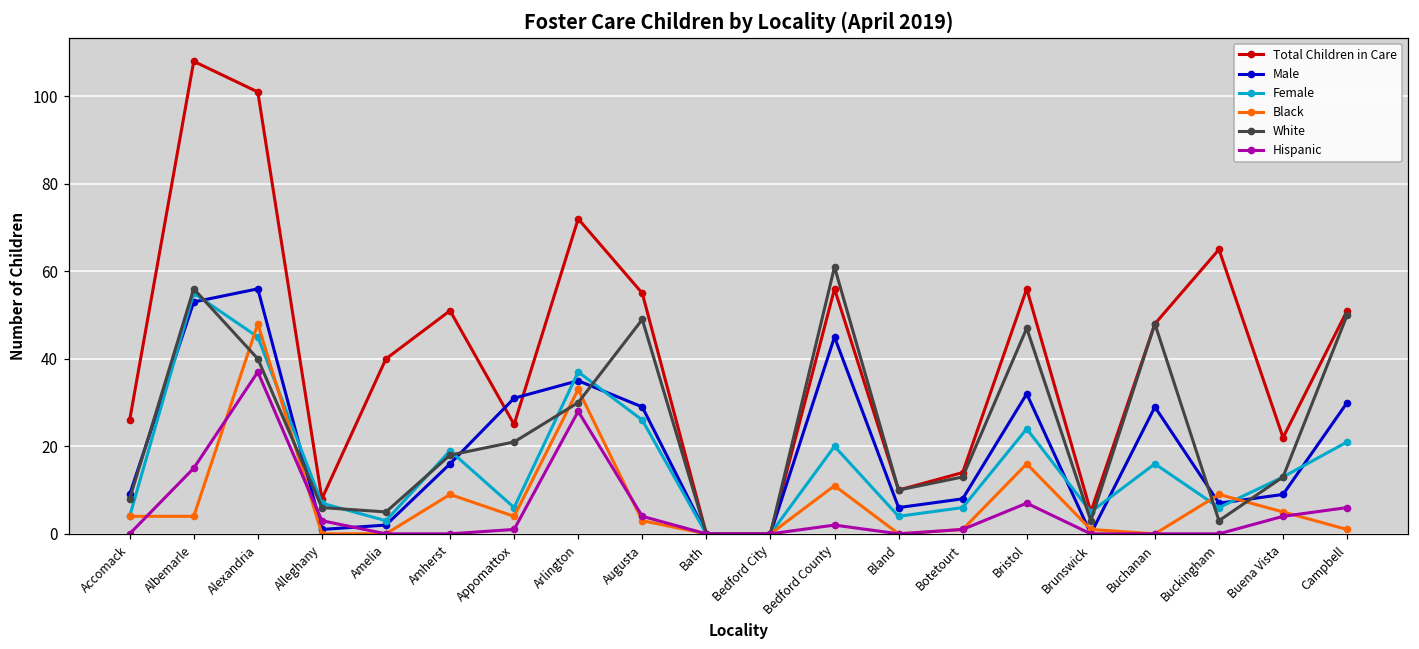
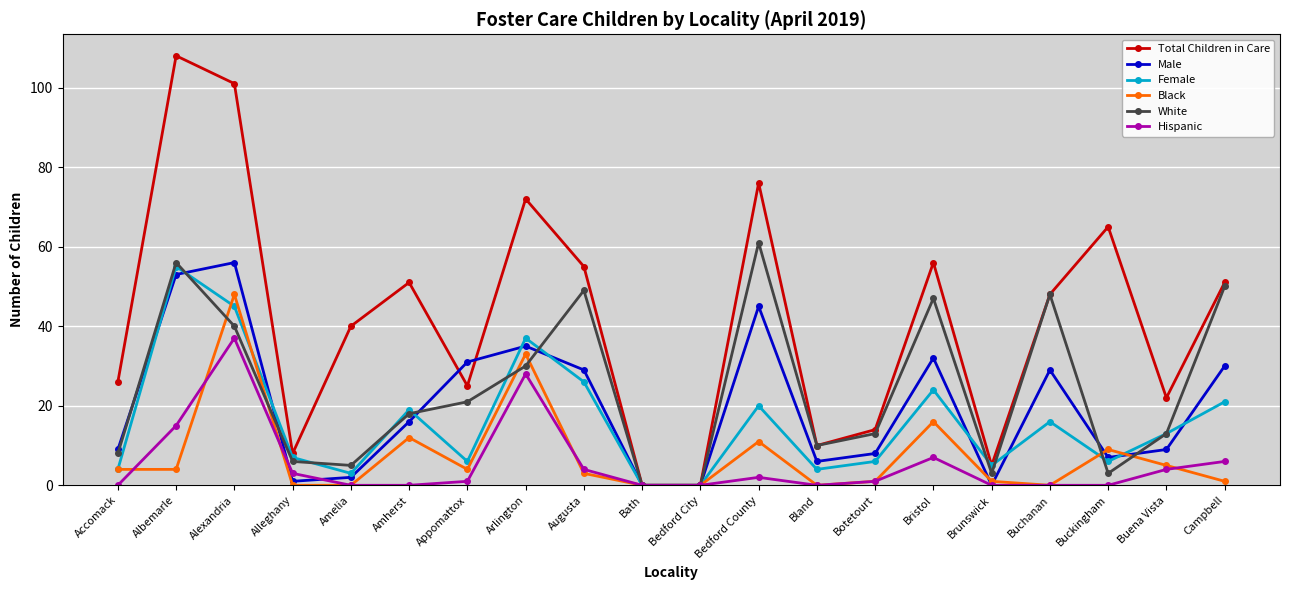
  {
    "Total Children in Care": {
      "Accomack": 26,
      "Albemarle": 108,
      "Alexandria": 101,
      "Alleghany": 8,
      "Amelia": 40,
      "Amherst": 51,
      "Appomattox": 25,
      "Arlington": 72,
      "Augusta": 55,
-     "Bedford County": 56,
+     "Bedford County": 76,
      "Botetourt": 14,
      "Bristol": 56,
      "Buckingham": 65,
      "Buena Vista": 22,
      "Campbell": 51
    },
    "Male": {
      "Accomack": 9,
      "Albemarle": 53,
      "Alexandria": 56,
      "Alleghany": 1,
      "Amelia": 2,
      "Amherst": 16,
      "Appomattox": 31,
      "Arlington": 35,
      "Augusta": 29,
      "Bedford County": 45,
      "Bland": 6,
      "Botetourt": 8,
      "Bristol": 32,
      "Buchanan": 29,
      "Buckingham": 7,
      "Buena Vista": 9,
      "Campbell": 30
    },
    "Female": {
      "Albemarle": 55,
      "Alexandria": 45,
      "Alleghany": 7,
      "Amelia": 3,
      "Amherst": 19,
      "Appomattox": 6,
      "Arlington": 37,
      "Augusta": 26,
      "Bedford County": 20,
      "Bland": 4,
      "Botetourt": 6,
      "Bristol": 24,
      "Buchanan": 16,
      "Buckingham": 6,
      "Campbell": 21
    },
    "Black": {
      "Albemarle": 4,
      "Alexandria": 48,
      "Alleghany": 0,
-     "Amherst": 9,
+     "Amherst": 12,
      "Appomattox": 4,
      "Arlington": 33,
      "Augusta": 3,
      "Bedford County": 11,
      "Bristol": 16,
      "Brunswick": 1,
      "Buckingham": 9,
      "Buena Vista": 5,
      "Campbell": 1
    },
    "White": {
      "Accomack": 8,
      "Albemarle": 56,
      "Alexandria": 40,
      "Alleghany": 6,
      "Amelia": 5,
      "Amherst": 18,
      "Appomattox": 21,
      "Arlington": 30,
      "Augusta": 49,
      "Bedford County": 61,
      "Botetourt": 13,
      "Bristol": 47,
      "Brunswick": 3,
      "Buckingham": 3,
      "Campbell": 50
    },
    "Hispanic": {
      "Accomack": 0,
      "Albemarle": 15,
      "Alexandria": 37,
      "Alleghany": 3,
      "Amherst": 0,
      "Appomattox": 1,
      "Arlington": 28,
      "Augusta": 4,
      "Bedford County": 2,
      "Bristol": 7,
      "Buckingham": 0,
      "Buena Vista": 4,
      "Campbell": 6
    }
  }
